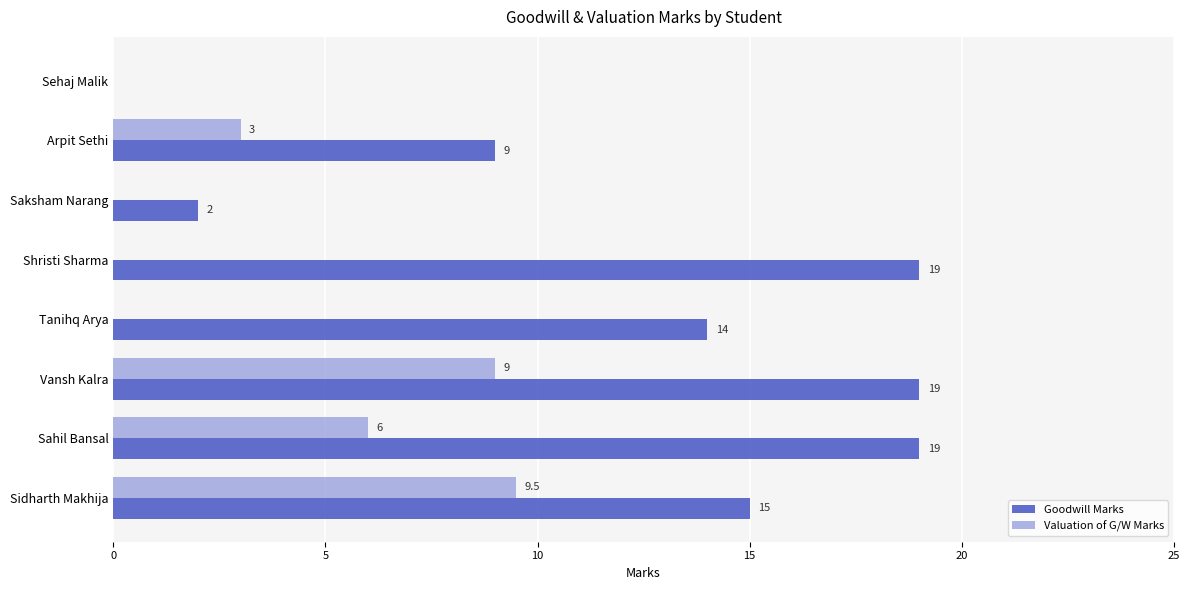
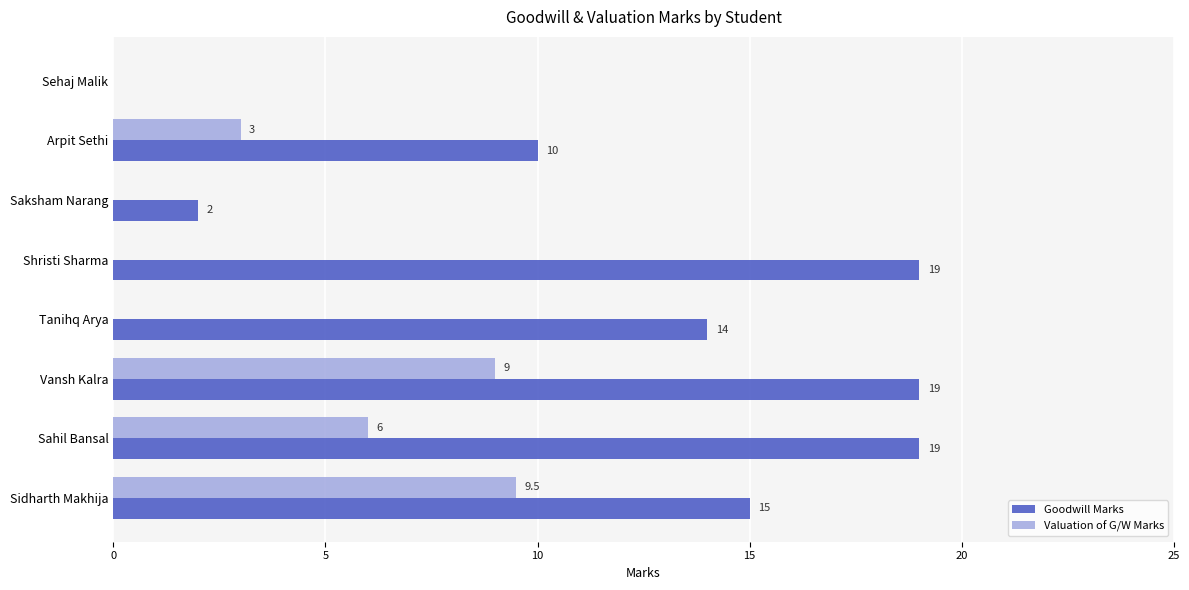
  {
    "Goodwill Marks": {
-     "Arpit Sethi": 9,
+     "Arpit Sethi": 10,
      "Saksham Narang": 2,
      "Shristi Sharma": 19,
      "Tanihq Arya": 14,
      "Vansh Kalra": 19,
      "Sahil Bansal": 19,
      "Sidharth Makhija": 15
    },
    "Valuation of G/W Marks": {
      "Arpit Sethi": 3,
      "Vansh Kalra": 9,
      "Sahil Bansal": 6,
      "Sidharth Makhija": 9.5
    }
  }
